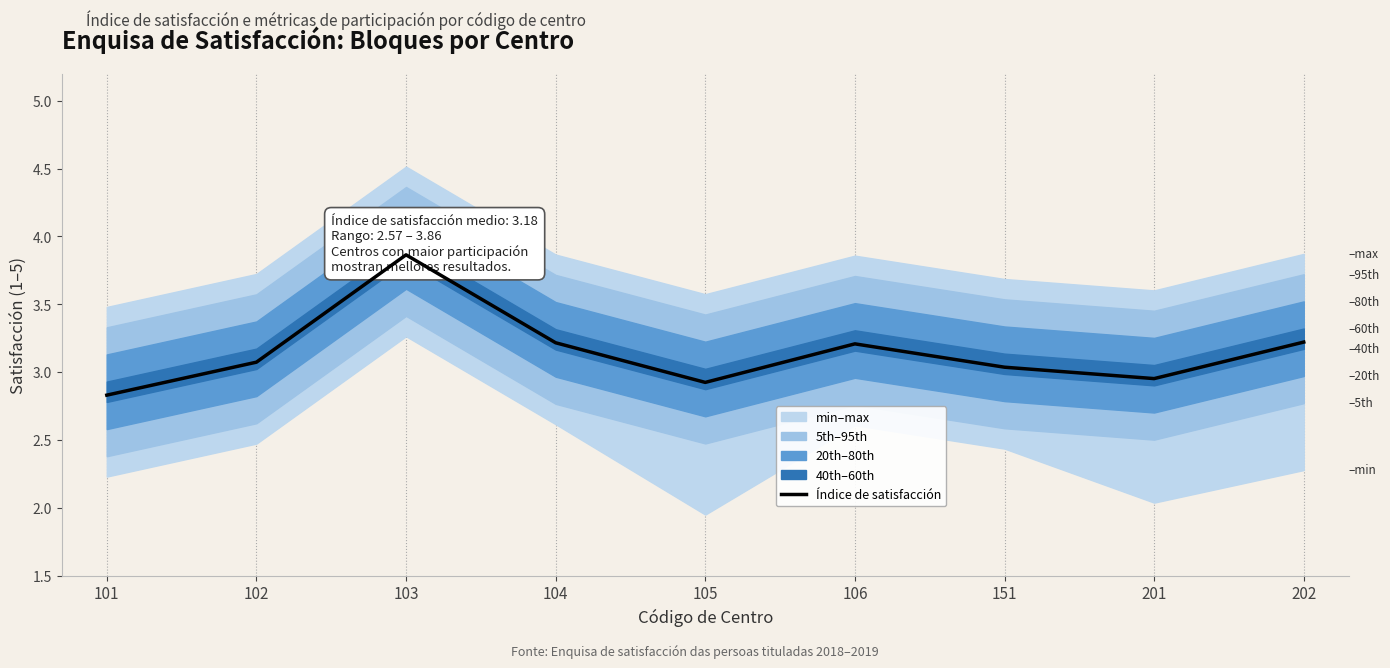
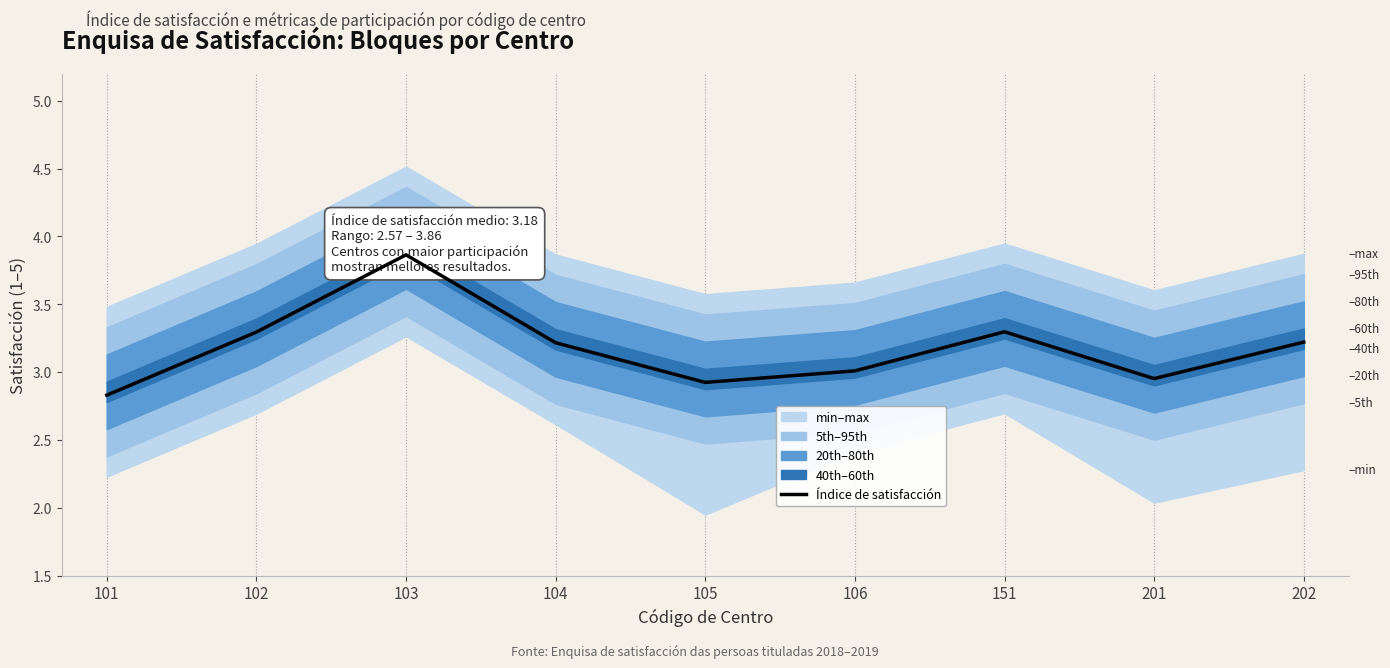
  {
    "Índice de satisfacción": {
      "101": 2.83,
-     "102": 3.07,
+     "102": 3.30,
      "104": 3.22,
      "105": 2.92,
-     "106": 3.21,
-     "151": 3.04,
+     "106": 3.01,
+     "151": 3.30,
      "201": 2.95,
      "202": 3.22
    }
  }
